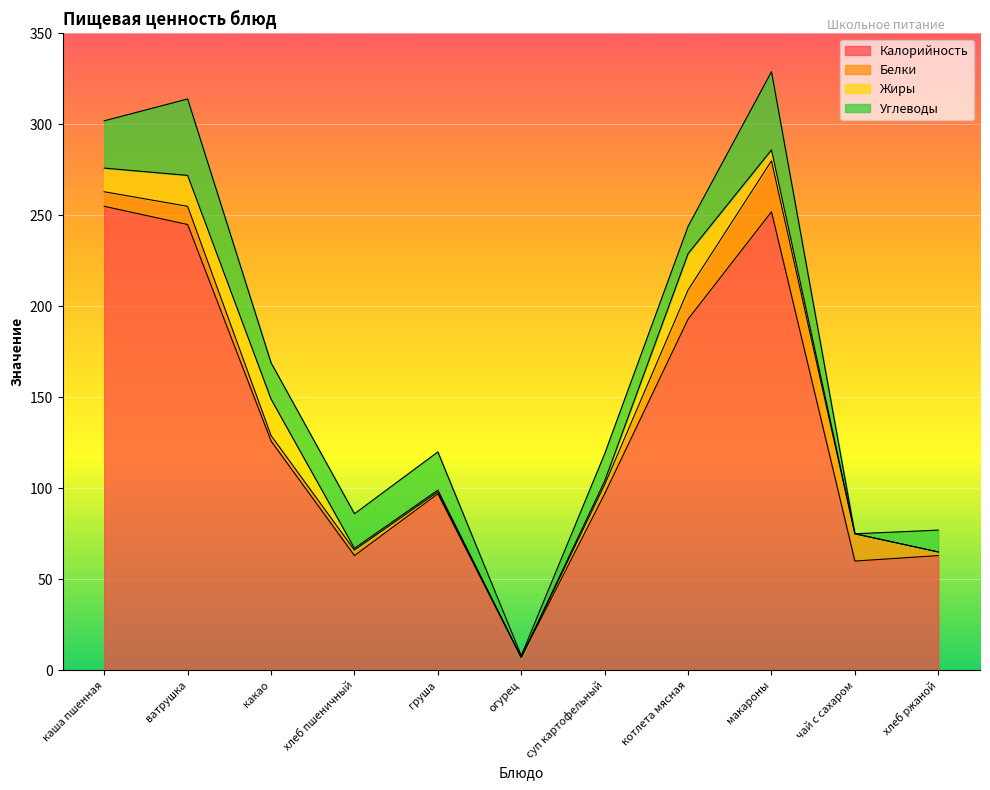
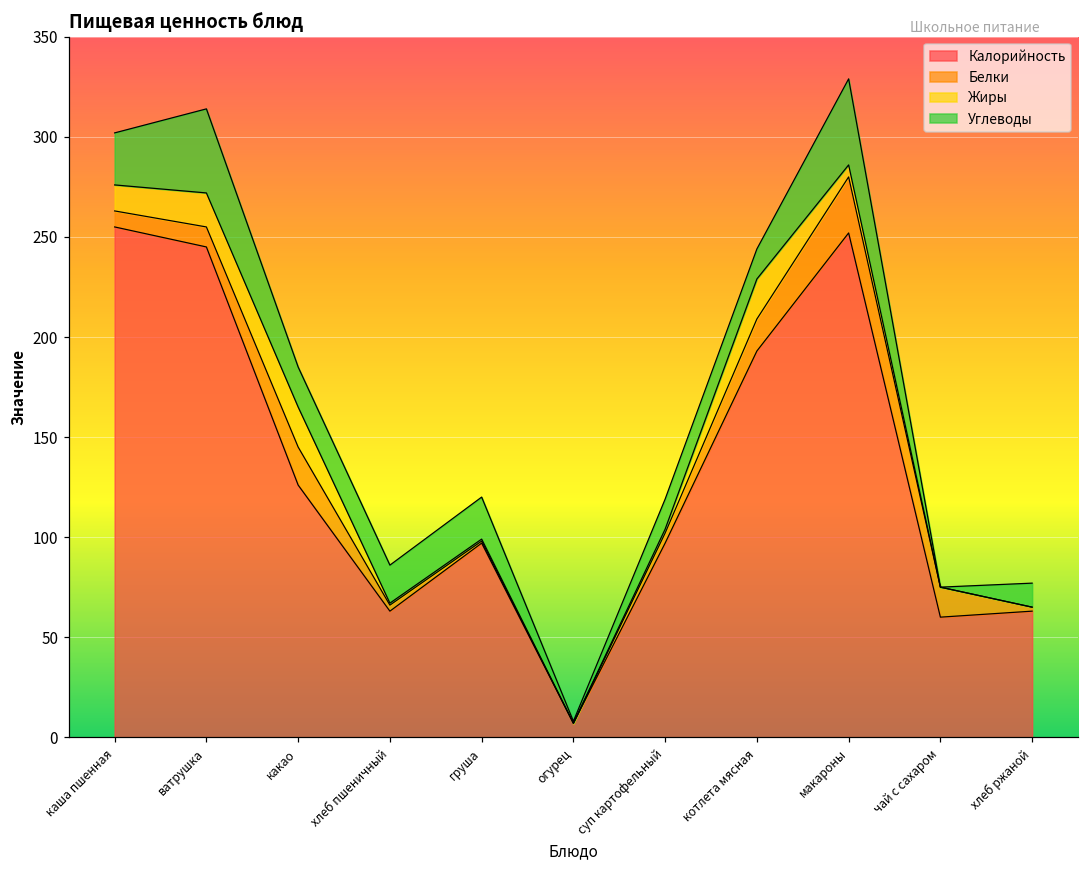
  {
    "Калорийность": {
      "каша пшенная": 255,
      "ватрушка": 245,
      "какао": 126,
      "хлеб пшеничный": 63,
      "суп картофельный": 97,
      "котлета мясная": 193,
      "макароны": 252,
      "чай с сахаром": 60,
      "хлеб ржаной": 63
    },
    "Белки": {
      "каша пшенная": 8,
      "ватрушка": 10,
-     "какао": 3,
+     "какао": 19,
      "суп картофельный": 5,
      "котлета мясная": 16,
      "макароны": 28
    },
    "Жиры": {
      "каша пшенная": 13,
      "ватрушка": 17,
      "какао": 20,
      "суп картофельный": 2,
      "котлета мясная": 20,
      "макароны": 6
    },
    "Углеводы": {
      "каша пшенная": 26,
      "ватрушка": 42,
      "какао": 20,
      "хлеб пшеничный": 19,
      "груша": 21,
      "суп картофельный": 15,
      "котлета мясная": 15,
      "макароны": 43,
      "хлеб ржаной": 12
    }
  }
